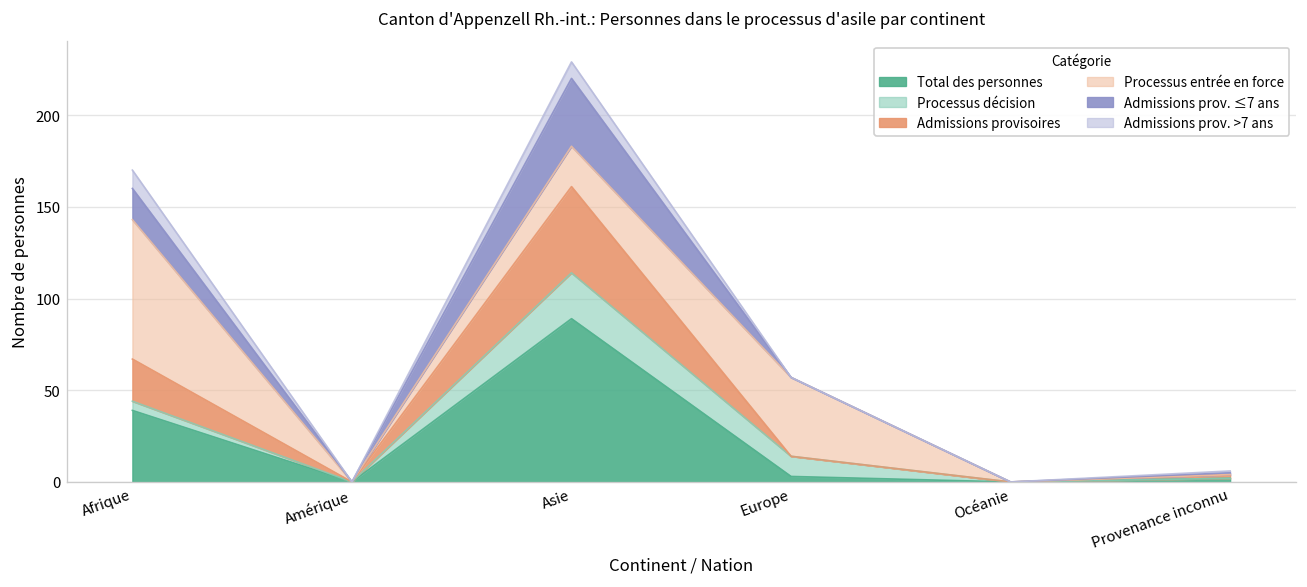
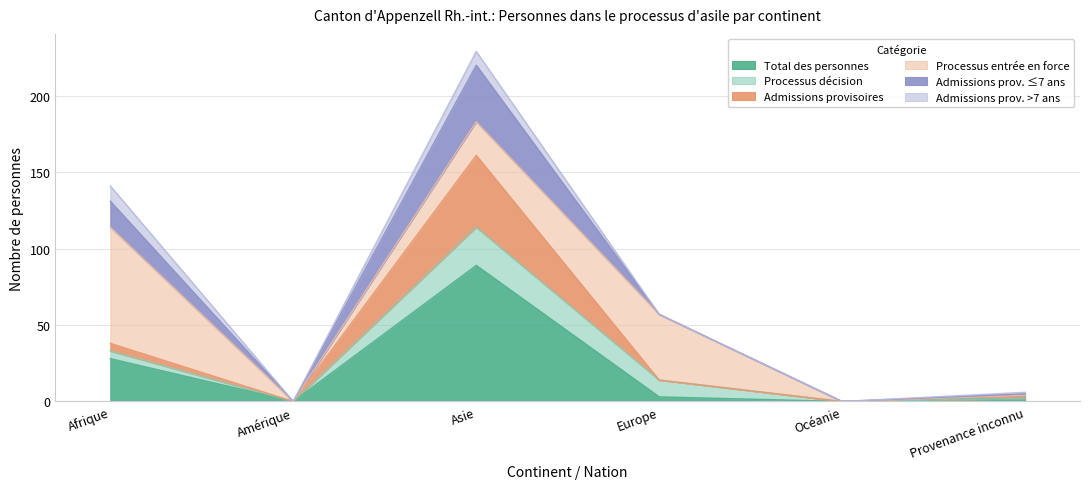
  {
    "Total des personnes": {
-     "Afrique": 39,
+     "Afrique": 28,
      "Asie": 89,
      "Europe": 3
    },
    "Admissions provisoires": {
-     "Afrique": 23,
+     "Afrique": 5,
      "Asie": 47
    },
    "Processus entrée en force": {
      "Afrique": 76,
      "Asie": 22
    },
    "Admissions prov. ≤7 ans": {
      "Afrique": 17,
      "Asie": 37
    }
  }
